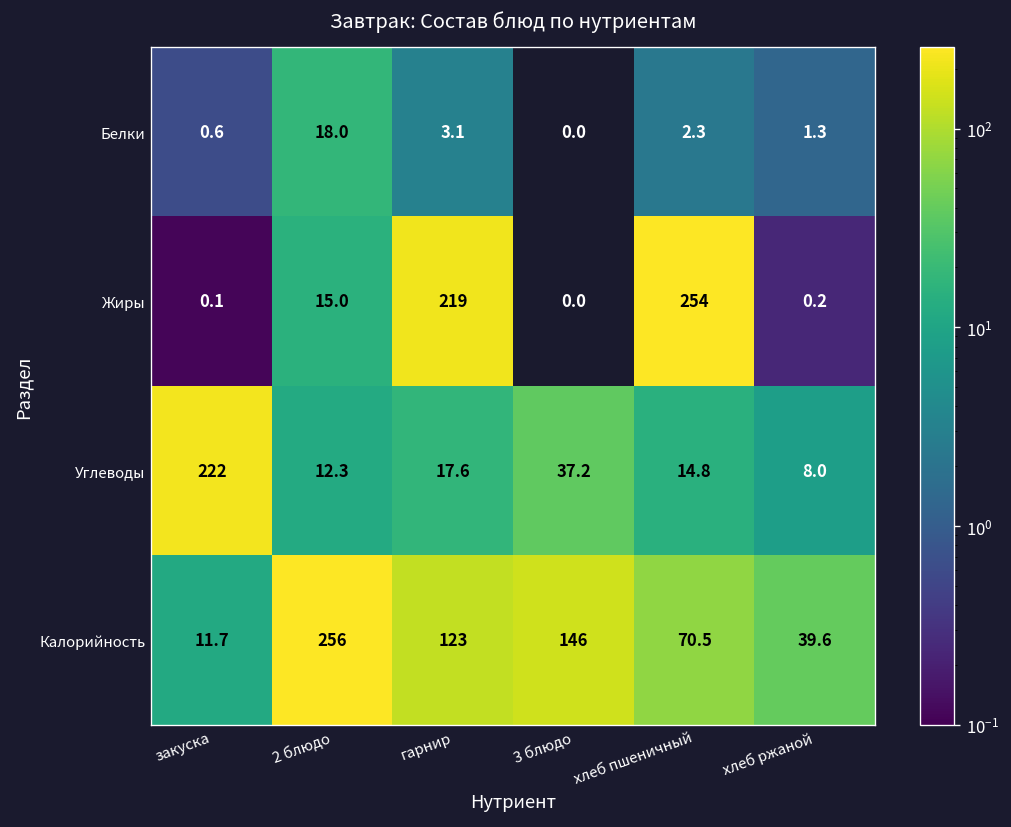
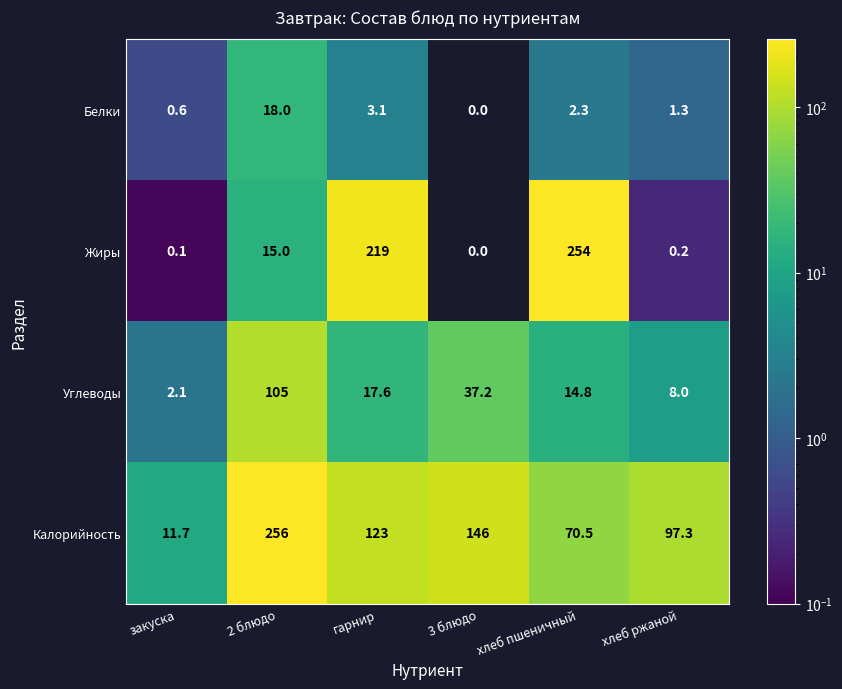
  {
    "Белки": {
      "закуска": 0.6,
      "2 блюдо": 18.0,
      "гарнир": 3.1,
      "3 блюдо": 0.0,
      "хлеб пшеничный": 2.3,
      "хлеб ржаной": 1.3
    },
    "Жиры": {
      "закуска": 0.1,
      "2 блюдо": 15.0,
      "гарнир": 219,
      "3 блюдо": 0.0,
      "хлеб пшеничный": 254,
      "хлеб ржаной": 0.2
    },
    "Углеводы": {
-     "закуска": 222,
-     "2 блюдо": 12.3,
+     "закуска": 2.1,
+     "2 блюдо": 105,
      "гарнир": 17.6,
      "3 блюдо": 37.2,
      "хлеб пшеничный": 14.8,
      "хлеб ржаной": 8.0
    },
    "Калорийность": {
      "закуска": 11.7,
      "2 блюдо": 256,
      "гарнир": 123,
      "3 блюдо": 146,
      "хлеб пшеничный": 70.5,
-     "хлеб ржаной": 39.6
+     "хлеб ржаной": 97.3
    }
  }
